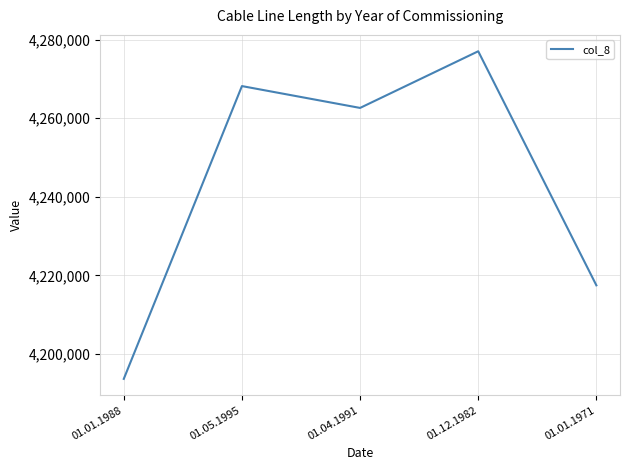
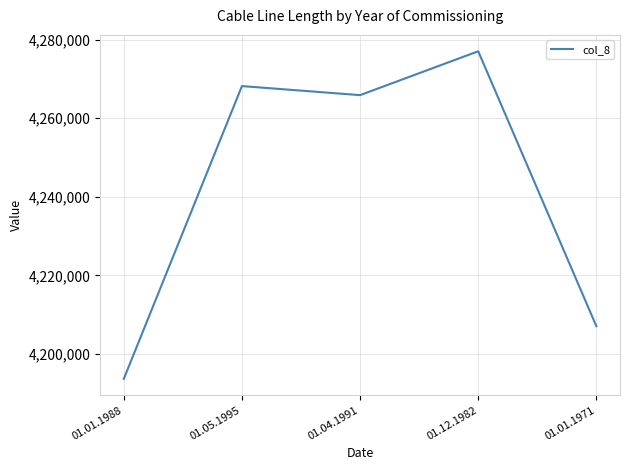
  {
    "01.01.1988": "4,194,000",
    "01.05.1995": "4,268,000",
-   "01.04.1991": "4,263,000",
+   "01.04.1991": "4,266,000",
    "01.12.1982": "4,277,000",
-   "01.01.1971": "4,217,000"
+   "01.01.1971": "4,207,000"
  }
